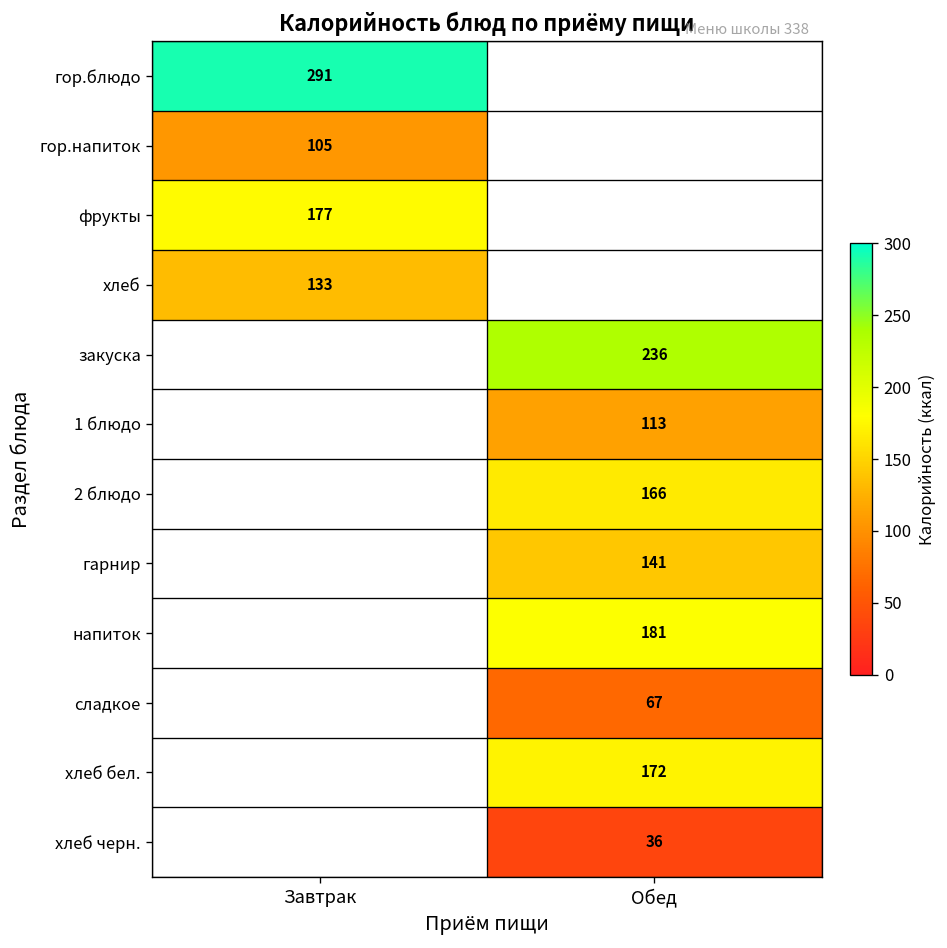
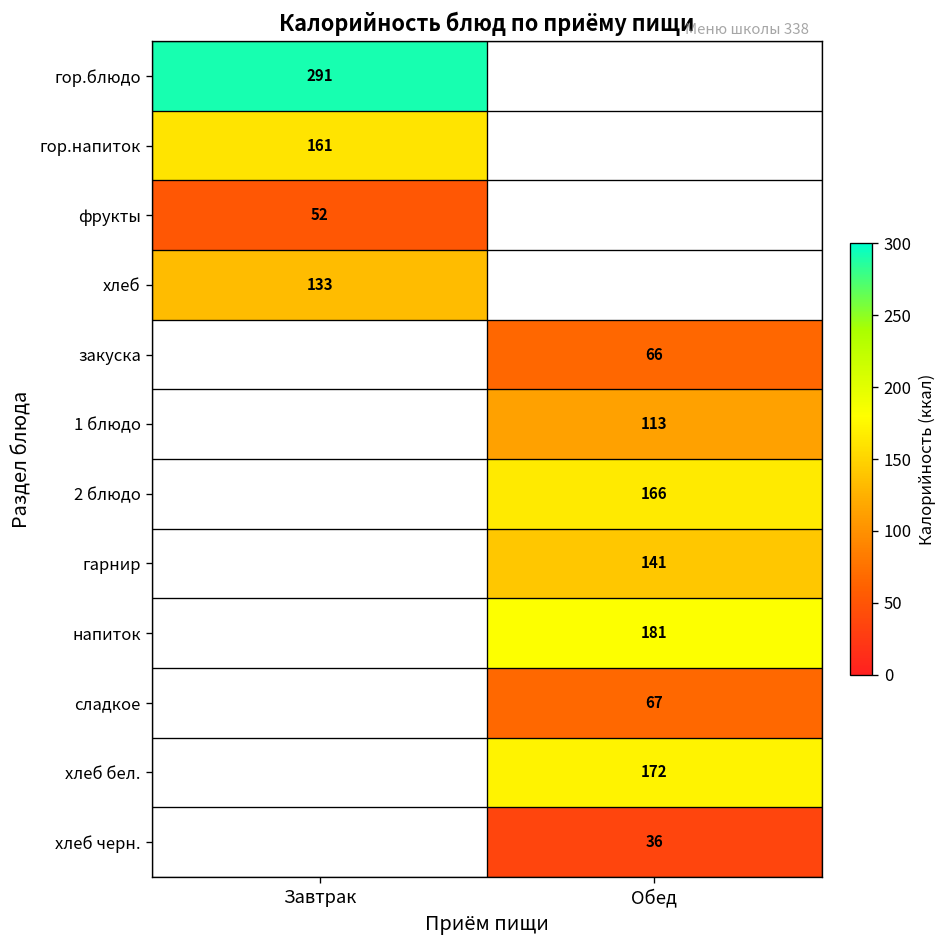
  {
    "гор.блюдо": {
      "Завтрак": 291
    },
    "гор.напиток": {
-     "Завтрак": 105
+     "Завтрак": 161
    },
    "фрукты": {
-     "Завтрак": 177
+     "Завтрак": 52
    },
    "хлеб": {
      "Завтрак": 133
    },
    "закуска": {
-     "Обед": 236
+     "Обед": 66
    },
    "1 блюдо": {
      "Обед": 113
    },
    "2 блюдо": {
      "Обед": 166
    },
    "гарнир": {
      "Обед": 141
    },
    "напиток": {
      "Обед": 181
    },
    "сладкое": {
      "Обед": 67
    },
    "хлеб бел.": {
      "Обед": 172
    },
    "хлеб черн.": {
      "Обед": 36
    }
  }
